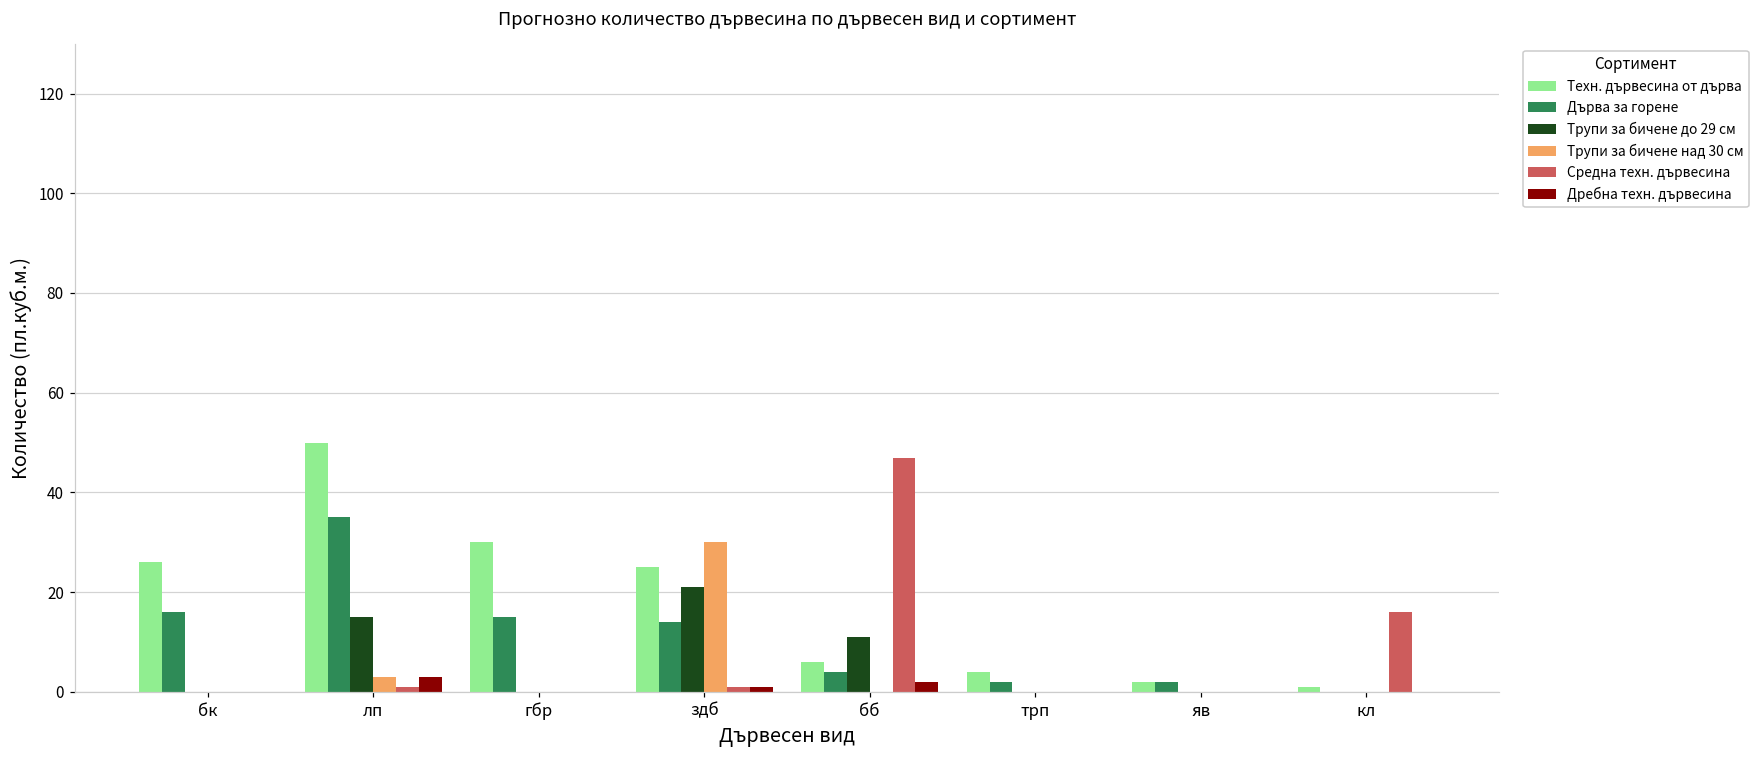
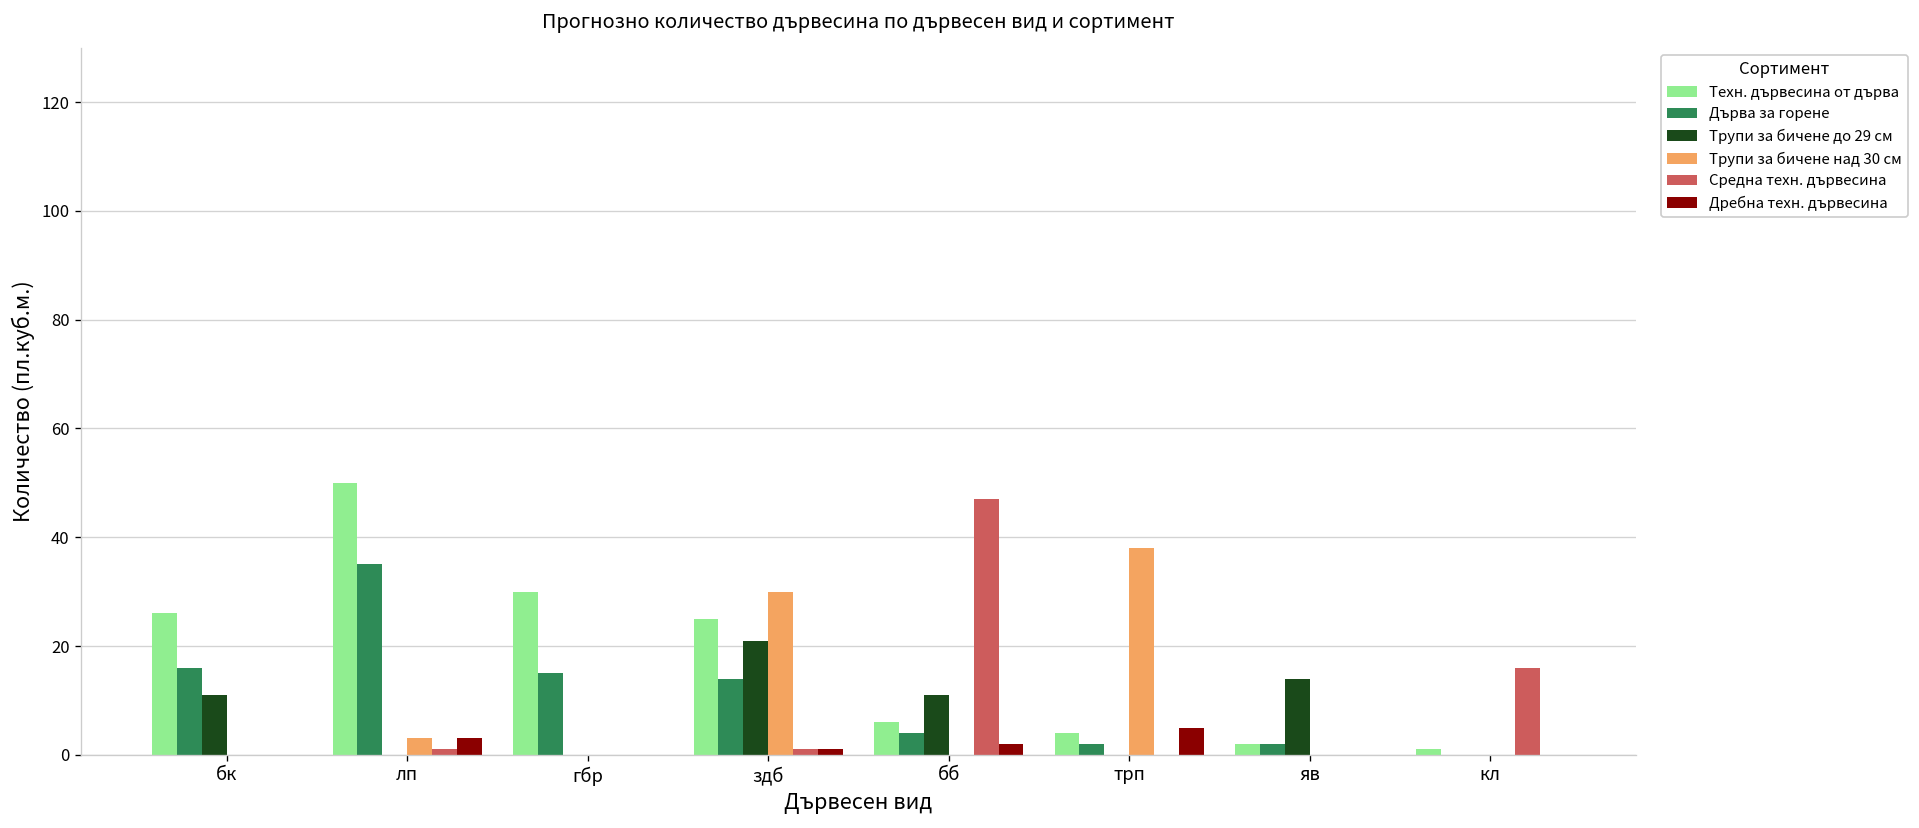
  {
    "Техн. дървесина от дърва": {
      "бк": 26,
      "лп": 50,
      "гбр": 30,
      "здб": 25,
      "бб": 6,
      "трп": 4,
      "яв": 2,
      "кл": 1
    },
    "Дърва за горене": {
      "бк": 16,
      "лп": 35,
      "гбр": 15,
      "здб": 14,
      "бб": 4,
      "трп": 2,
      "яв": 2,
      "кл": 0
    },
    "Трупи за бичене до 29 см": {
-     "бк": 0,
-     "лп": 15,
+     "бк": 11,
+     "лп": 0,
      "гбр": 0,
      "здб": 21,
      "бб": 11,
      "трп": 0,
-     "яв": 0,
+     "яв": 14,
      "кл": 0
    },
    "Трупи за бичене над 30 см": {
      "бк": 0,
      "лп": 3,
      "гбр": 0,
      "здб": 30,
      "бб": 0,
-     "трп": 0,
+     "трп": 38,
      "яв": 0,
      "кл": 0
    },
    "Средна техн. дървесина": {
      "бк": 0,
      "лп": 1,
      "гбр": 0,
      "здб": 1,
      "бб": 47,
      "трп": 0,
      "яв": 0,
      "кл": 16
    },
    "Дребна техн. дървесина": {
      "бк": 0,
      "лп": 3,
      "гбр": 0,
      "здб": 1,
      "бб": 2,
-     "трп": 0,
+     "трп": 5,
      "яв": 0,
      "кл": 0
    }
  }
